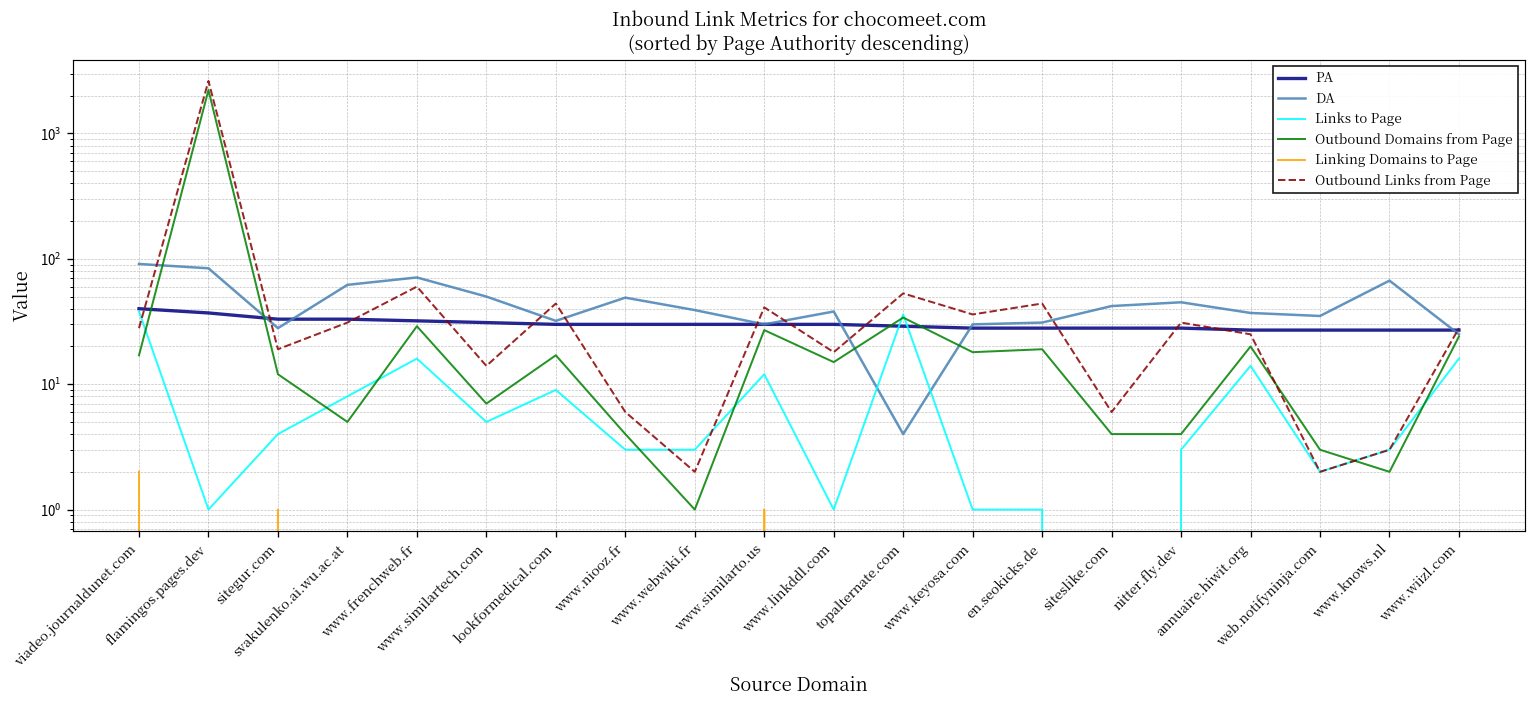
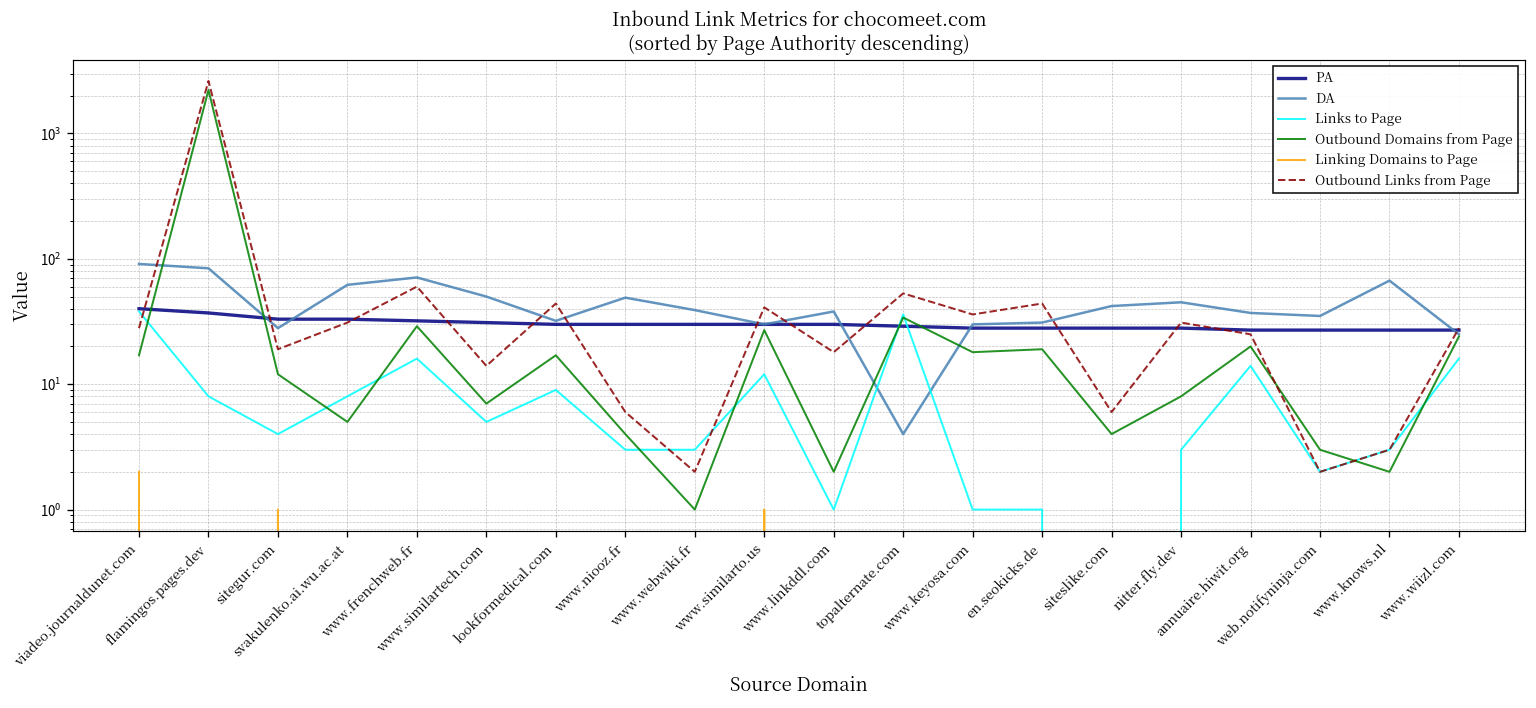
  {
    "PA": {
      "flamingos.pages.dev": 37,
      "sitegur.com": 33,
      "svakulenko.ai.wu.ac.at": 33,
      "www.frenchweb.fr": 32,
      "www.similartech.com": 31,
      "lookformedical.com": 30,
      "www.niooz.fr": 30,
      "www.webwiki.fr": 30,
      "www.linkddl.com": 30,
      "topalternate.com": 29,
      "www.keyosa.com": 28,
      "en.seokicks.de": 28,
      "siteslike.com": 28,
      "nitter.fly.dev": 28,
      "annuaire.hiwit.org": 27,
      "web.notifyninja.com": 27,
      "www.knows.nl": 27
    },
    "DA": {
      "viadeo.journaldunet.com": 90,
      "flamingos.pages.dev": 80,
      "sitegur.com": 28,
      "svakulenko.ai.wu.ac.at": 60,
      "www.frenchweb.fr": 70,
      "www.similartech.com": 50,
      "lookformedical.com": 32,
      "www.niooz.fr": 50,
      "www.webwiki.fr": 39,
      "www.linkddl.com": 38,
      "topalternate.com": 4,
      "www.keyosa.com": 30,
      "en.seokicks.de": 31,
      "siteslike.com": 42,
      "nitter.fly.dev": 45,
      "annuaire.hiwit.org": 37,
      "web.notifyninja.com": 35,
      "www.knows.nl": 70
    },
    "Links to Page": {
-     "flamingos.pages.dev": 1,
+     "flamingos.pages.dev": 8,
      "sitegur.com": 4,
      "svakulenko.ai.wu.ac.at": 8,
      "www.frenchweb.fr": 16,
      "www.similartech.com": 5,
      "lookformedical.com": 9,
      "www.niooz.fr": 3,
      "www.webwiki.fr": 3,
      "www.similarto.us": 12,
      "www.linkddl.com": 1,
      "topalternate.com": 36,
      "www.keyosa.com": 1,
      "en.seokicks.de": 1,
      "nitter.fly.dev": 3,
      "annuaire.hiwit.org": 14,
      "www.wiizl.com": 16
    },
    "Outbound Domains from Page": {
      "viadeo.journaldunet.com": 17,
      "flamingos.pages.dev": 2200,
      "sitegur.com": 12,
      "svakulenko.ai.wu.ac.at": 5,
      "www.frenchweb.fr": 29,
      "www.similartech.com": 7,
      "lookformedical.com": 17,
      "www.niooz.fr": 4,
      "www.webwiki.fr": 1,
      "www.similarto.us": 27,
-     "www.linkddl.com": 15,
+     "www.linkddl.com": 2,
      "topalternate.com": 34,
      "www.keyosa.com": 18,
      "en.seokicks.de": 19,
      "siteslike.com": 4,
-     "nitter.fly.dev": 4,
+     "nitter.fly.dev": 8,
      "annuaire.hiwit.org": 20,
      "web.notifyninja.com": 3,
      "www.knows.nl": 2
    },
    "Linking Domains to Page": {
      "viadeo.journaldunet.com": 2,
      "sitegur.com": 1,
      "www.similarto.us": 1
    },
    "Outbound Links from Page": {
      "viadeo.journaldunet.com": 28,
      "flamingos.pages.dev": 2600,
      "sitegur.com": 19,
      "svakulenko.ai.wu.ac.at": 31,
      "www.frenchweb.fr": 60,
      "www.similartech.com": 14,
      "lookformedical.com": 44,
      "www.niooz.fr": 6,
      "www.webwiki.fr": 2,
      "www.similarto.us": 41,
      "www.linkddl.com": 18,
      "topalternate.com": 50,
      "www.keyosa.com": 36,
      "en.seokicks.de": 44,
      "siteslike.com": 6,
      "nitter.fly.dev": 31,
      "annuaire.hiwit.org": 25
    }
  }
